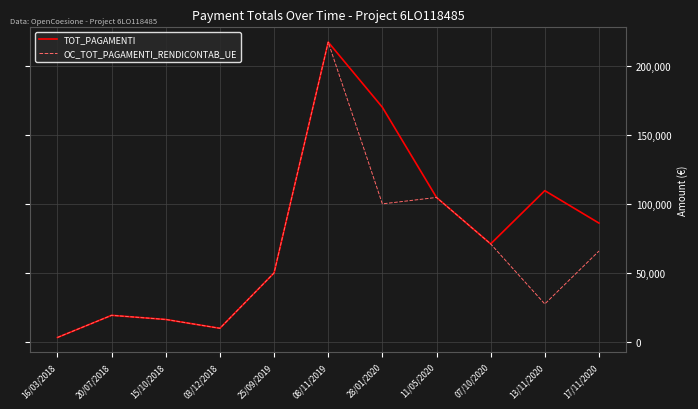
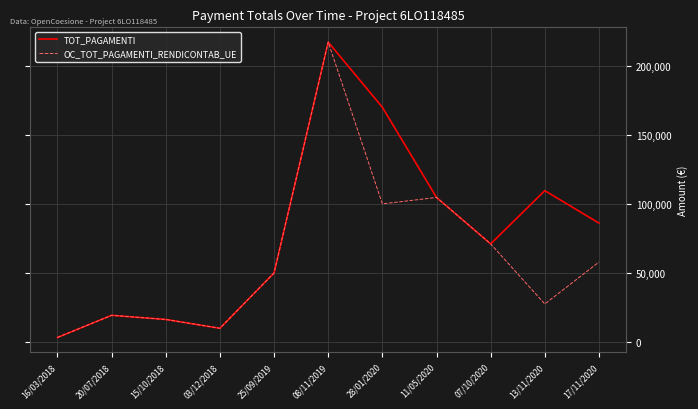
  {
    "TOT_PAGAMENTI": {
      "28/01/2020": "170,000",
      "13/11/2020": "110,000",
      "17/11/2020": "86,000"
    },
    "OC_TOT_PAGAMENTI_RENDICONTAB_UE": {
      "28/01/2020": "100,000",
      "13/11/2020": "28,000",
-     "17/11/2020": "66,000"
+     "17/11/2020": "58,000"
    }
  }
